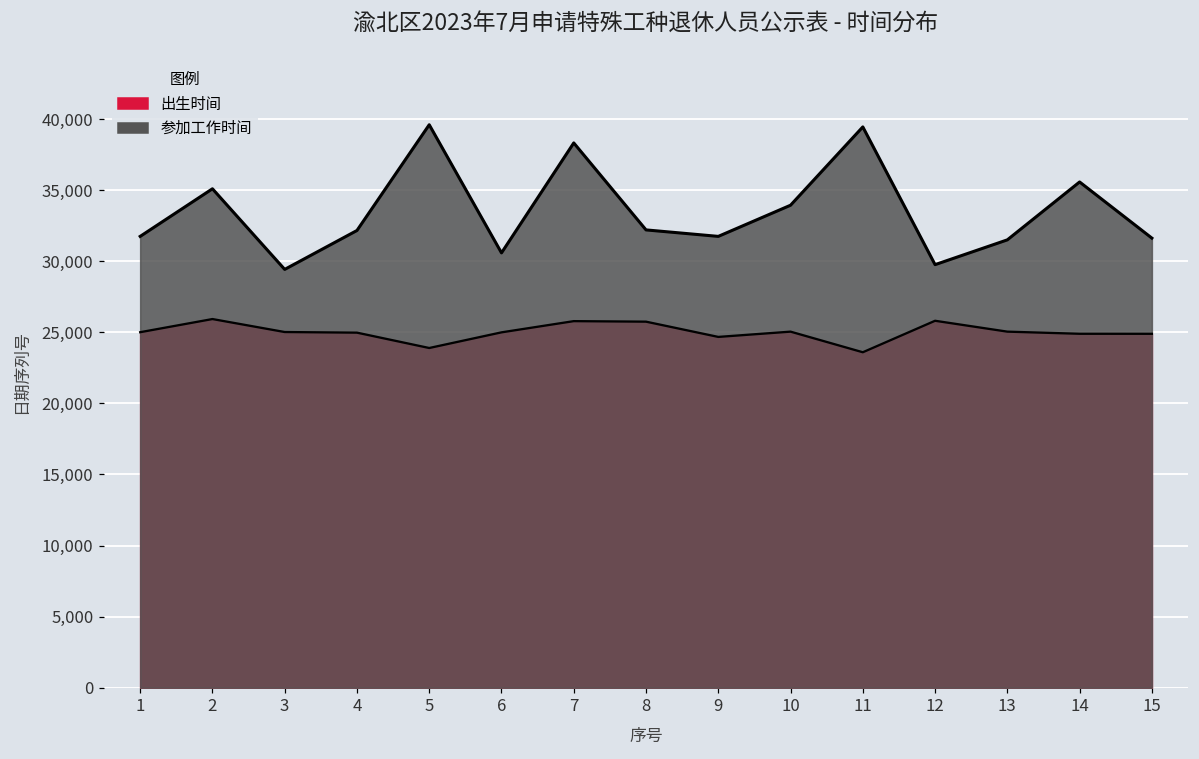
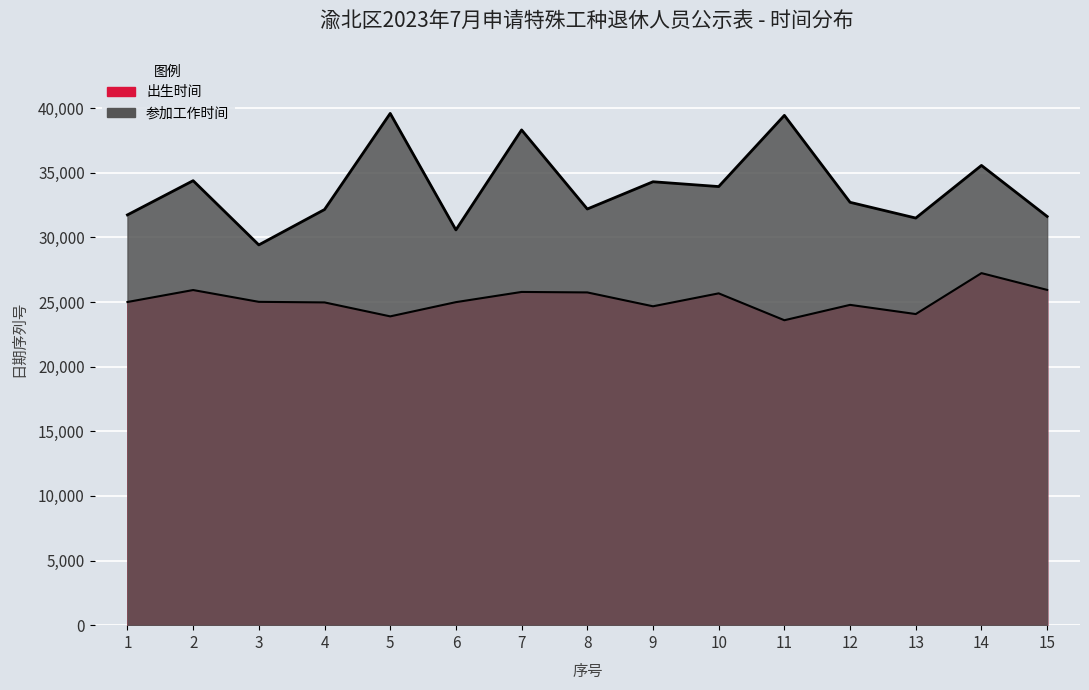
  {
    "出生时间": {
      "1": "25,000",
      "2": "25,900",
      "3": "25,000",
      "4": "25,000",
      "5": "23,900",
      "6": "25,000",
      "7": "25,800",
      "8": "25,700",
      "9": "24,700",
-     "10": "25,000",
+     "10": "25,700",
      "11": "23,600",
-     "12": "25,800",
-     "13": "25,000",
-     "14": "24,900",
-     "15": "24,900"
+     "12": "24,800",
+     "13": "24,100",
+     "14": "27,200",
+     "15": "25,900"
    },
    "参加工作时间": {
      "1": "31,700",
-     "2": "35,100",
+     "2": "34,400",
      "3": "29,400",
      "4": "32,200",
      "5": "39,600",
      "6": "30,600",
      "7": "38,300",
      "8": "32,200",
-     "9": "31,700",
+     "9": "34,300",
      "10": "33,900",
      "11": "39,400",
-     "12": "29,800",
+     "12": "32,700",
      "13": "31,500",
      "14": "35,600",
      "15": "31,600"
    }
  }
